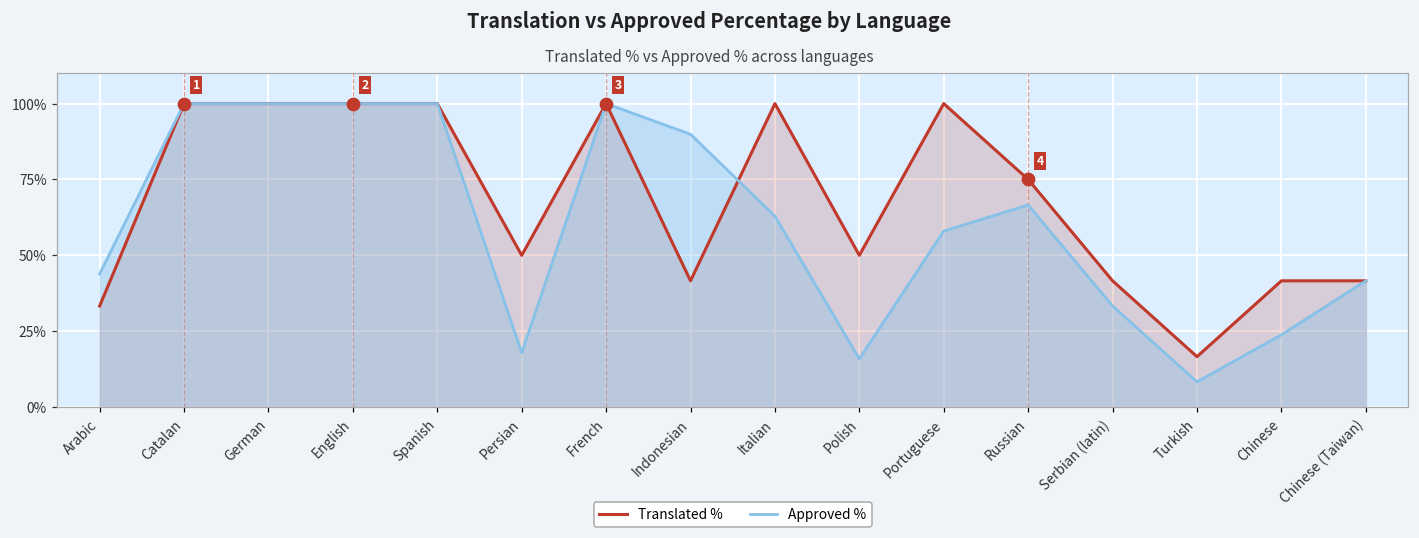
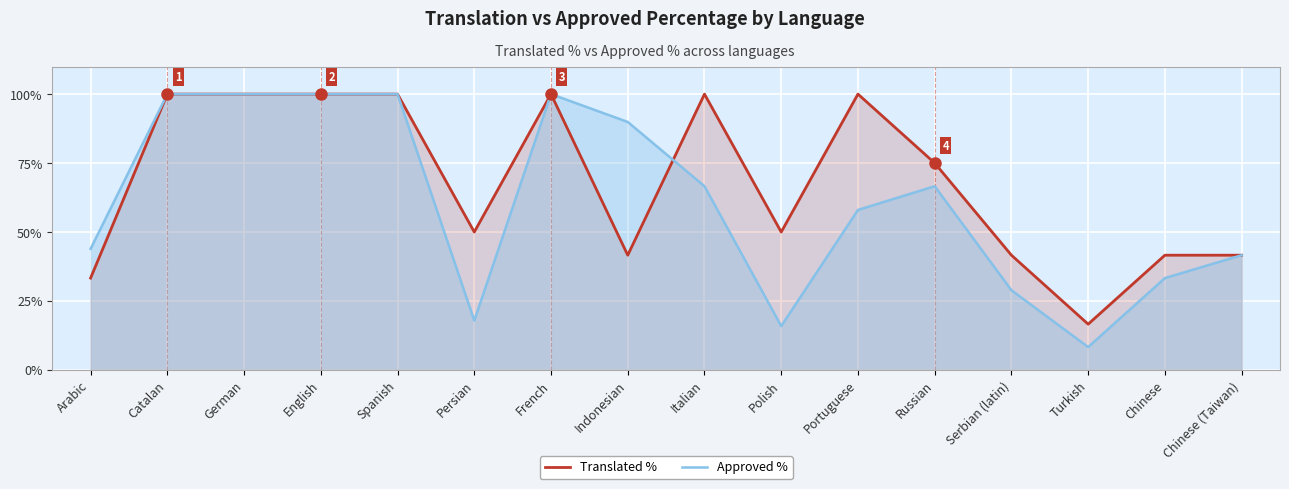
  {
    "Approved %": {
      "Arabic": "44%",
      "Persian": "18%",
      "Indonesian": "90%",
-     "Italian": "63%",
+     "Italian": "67%",
      "Polish": "16%",
      "Portuguese": "58%",
      "Russian": "67%",
-     "Serbian (latin)": "33%",
+     "Serbian (latin)": "29%",
      "Turkish": "8%",
-     "Chinese": "24%"
+     "Chinese": "33%"
    }
  }
